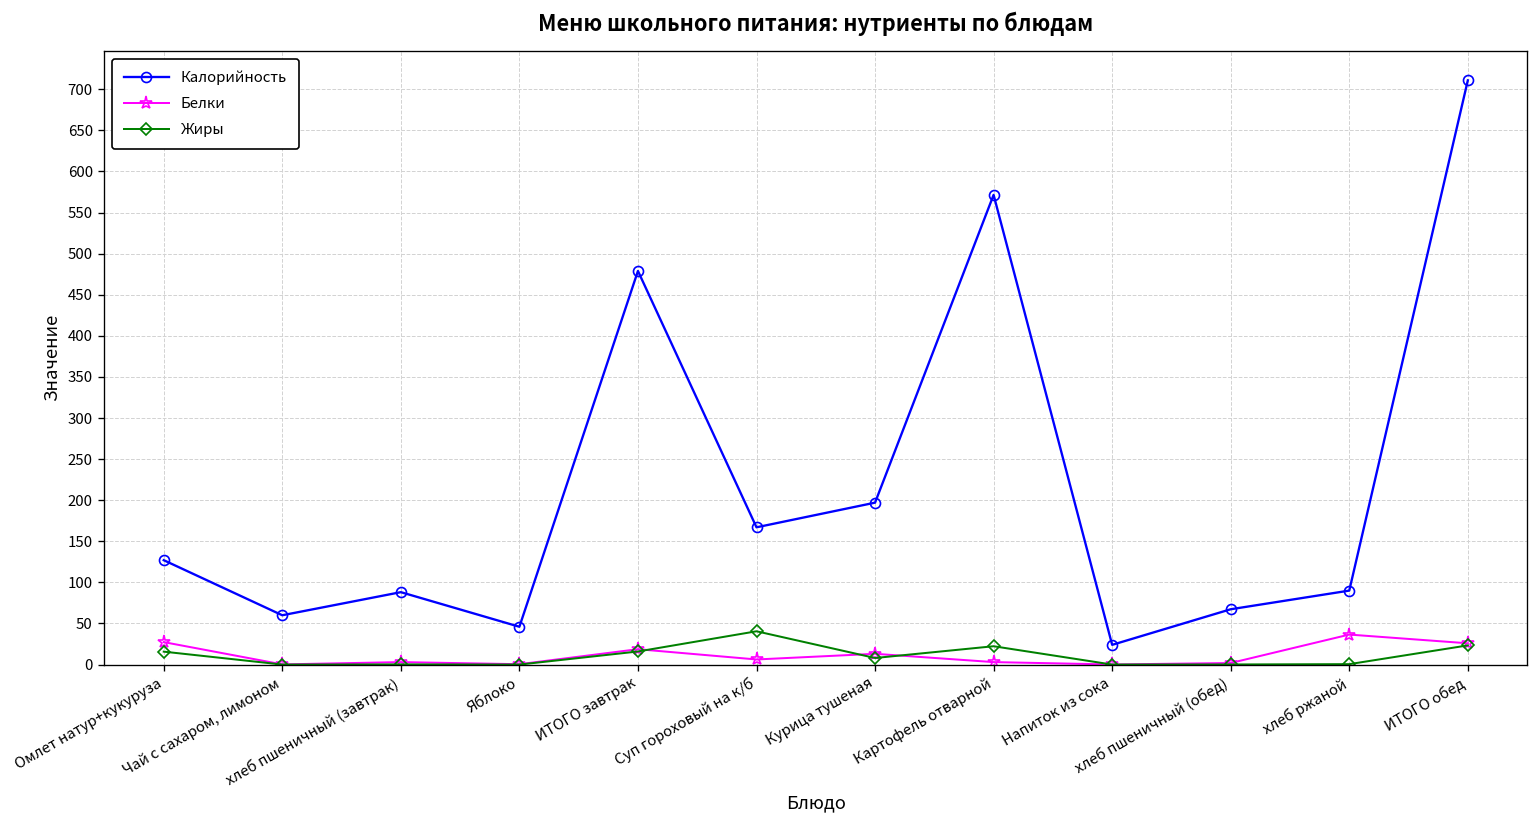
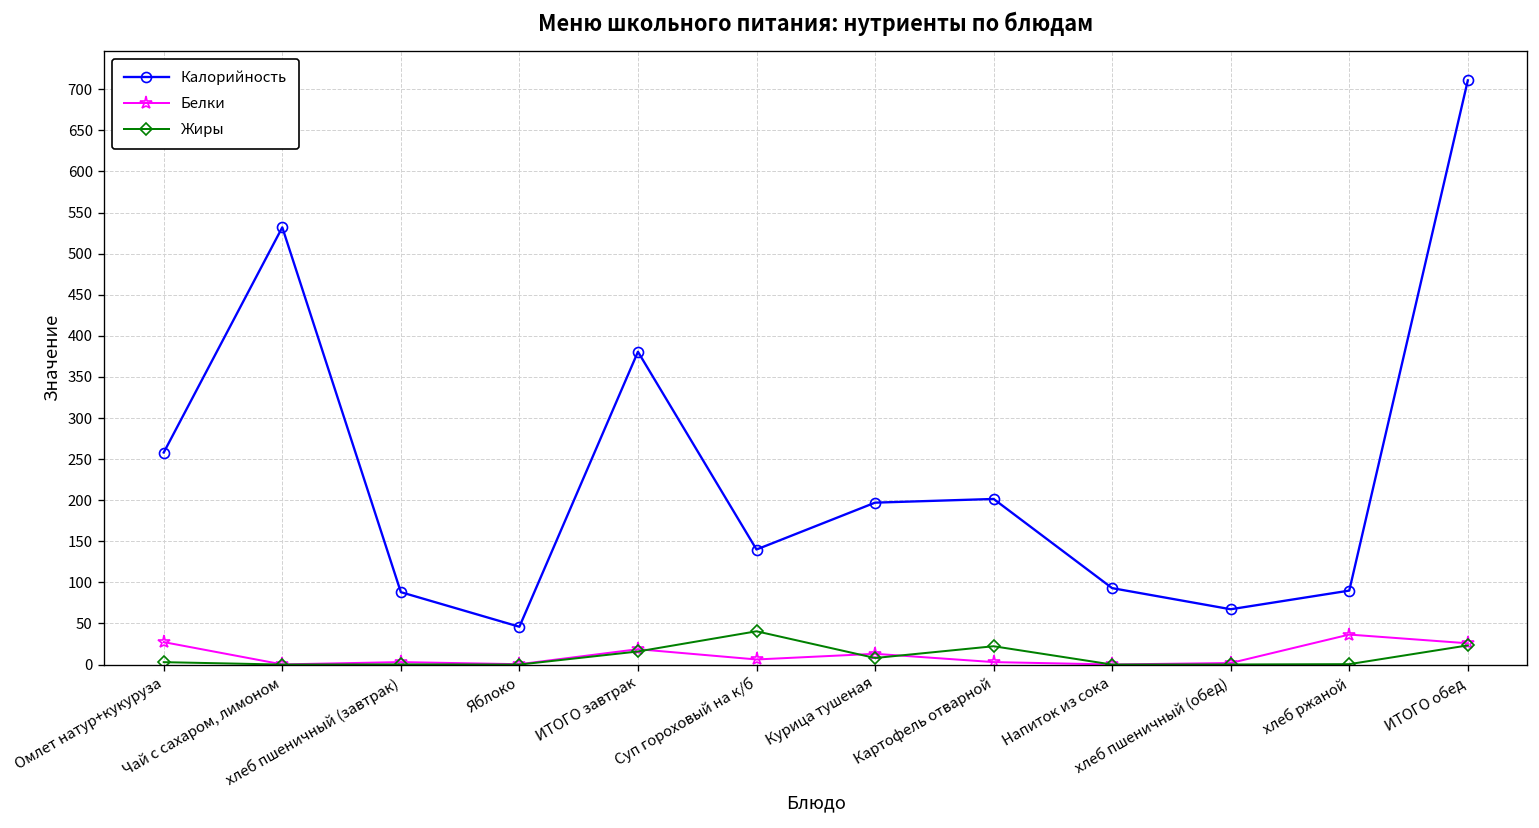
  {
    "Калорийность": {
-     "Омлет натур+кукуруза": 130,
-     "Чай с сахаром, лимоном": 60,
+     "Омлет натур+кукуруза": 260,
+     "Чай с сахаром, лимоном": 530,
      "хлеб пшеничный (завтрак)": 90,
      "Яблоко": 50,
-     "ИТОГО завтрак": 480,
-     "Суп гороховый на к/б": 170,
+     "ИТОГО завтрак": 380,
+     "Суп гороховый на к/б": 140,
      "Курица тушеная": 200,
-     "Картофель отварной": 570,
-     "Напиток из сока": 20,
+     "Картофель отварной": 200,
+     "Напиток из сока": 90,
      "хлеб пшеничный (обед)": 70,
      "хлеб ржаной": 90,
      "ИТОГО обед": 710
    },
    "Белки": {
      "Омлет натур+кукуруза": 30,
      "Суп гороховый на к/б": 10,
      "Курица тушеная": 10,
      "Картофель отварной": 0,
      "хлеб ржаной": 40
    },
    "Жиры": {
-     "Омлет натур+кукуруза": 20,
+     "Омлет натур+кукуруза": 0,
      "Суп гороховый на к/б": 40,
      "Курица тушеная": 10,
      "Картофель отварной": 20,
      "хлеб ржаной": 0
    }
  }
